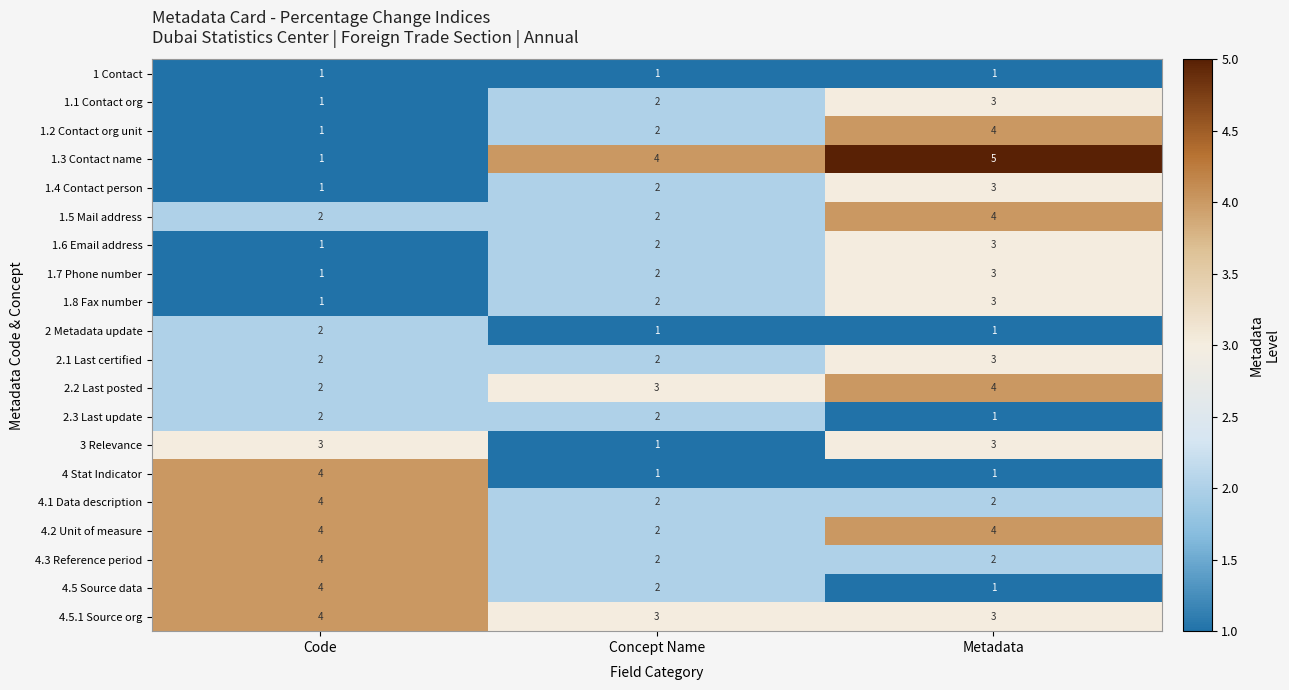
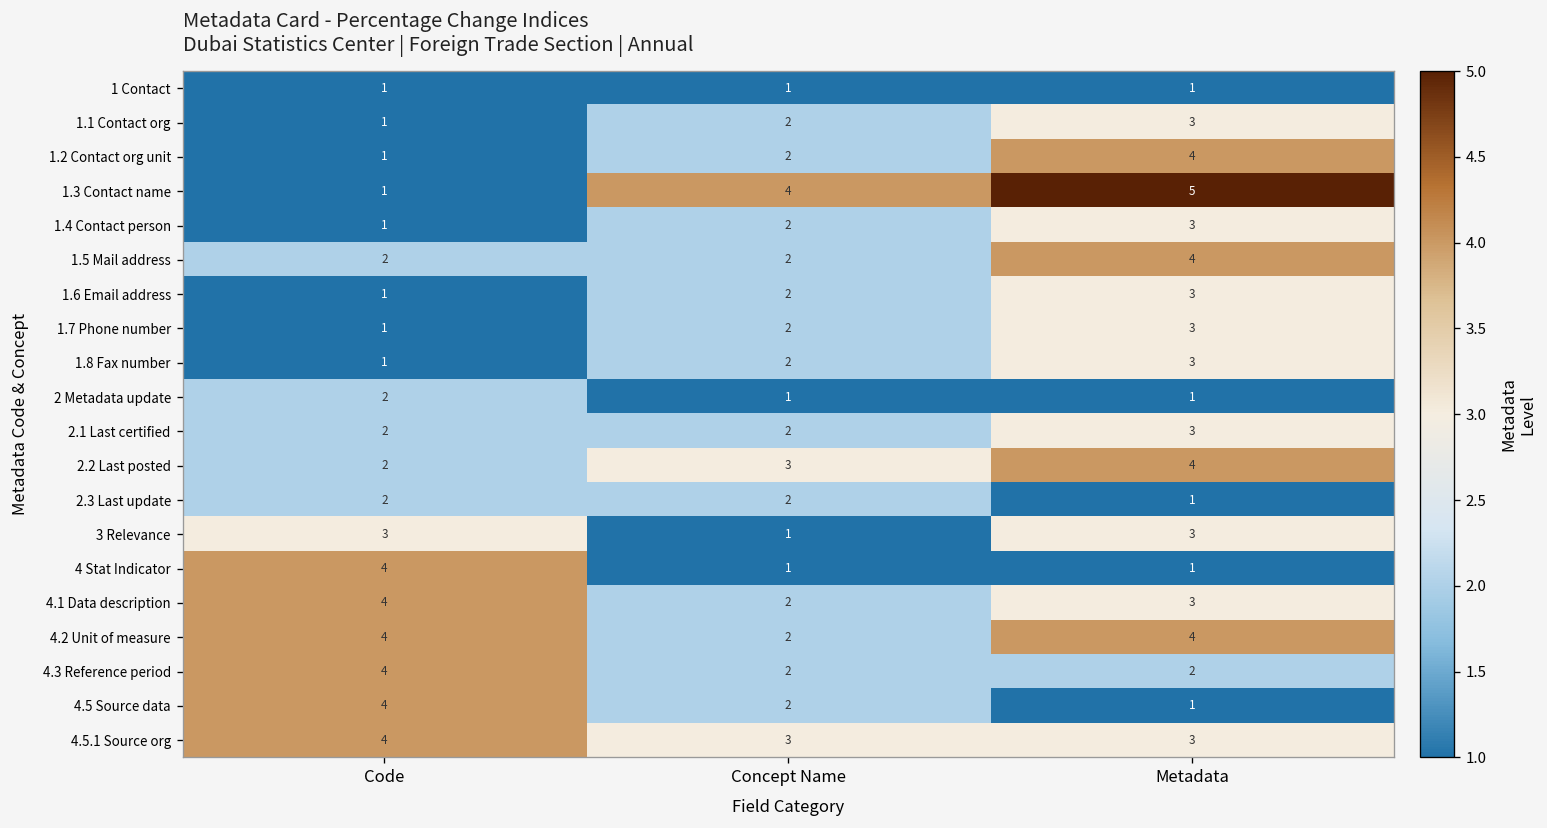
  {
    "1 Contact": {
      "Code": 1,
      "Concept Name": 1,
      "Metadata": 1
    },
    "1.1 Contact org": {
      "Code": 1,
      "Concept Name": 2,
      "Metadata": 3
    },
    "1.2 Contact org unit": {
      "Code": 1,
      "Concept Name": 2,
      "Metadata": 4
    },
    "1.3 Contact name": {
      "Code": 1,
      "Concept Name": 4,
      "Metadata": 5
    },
    "1.4 Contact person": {
      "Code": 1,
      "Concept Name": 2,
      "Metadata": 3
    },
    "1.5 Mail address": {
      "Code": 2,
      "Concept Name": 2,
      "Metadata": 4
    },
    "1.6 Email address": {
      "Code": 1,
      "Concept Name": 2,
      "Metadata": 3
    },
    "1.7 Phone number": {
      "Code": 1,
      "Concept Name": 2,
      "Metadata": 3
    },
    "1.8 Fax number": {
      "Code": 1,
      "Concept Name": 2,
      "Metadata": 3
    },
    "2 Metadata update": {
      "Code": 2,
      "Concept Name": 1,
      "Metadata": 1
    },
    "2.1 Last certified": {
      "Code": 2,
      "Concept Name": 2,
      "Metadata": 3
    },
    "2.2 Last posted": {
      "Code": 2,
      "Concept Name": 3,
      "Metadata": 4
    },
    "2.3 Last update": {
      "Code": 2,
      "Concept Name": 2,
      "Metadata": 1
    },
    "3 Relevance": {
      "Code": 3,
      "Concept Name": 1,
      "Metadata": 3
    },
    "4 Stat Indicator": {
      "Code": 4,
      "Concept Name": 1,
      "Metadata": 1
    },
    "4.1 Data description": {
      "Code": 4,
      "Concept Name": 2,
-     "Metadata": 2
+     "Metadata": 3
    },
    "4.2 Unit of measure": {
      "Code": 4,
      "Concept Name": 2,
      "Metadata": 4
    },
    "4.3 Reference period": {
      "Code": 4,
      "Concept Name": 2,
      "Metadata": 2
    },
    "4.5 Source data": {
      "Code": 4,
      "Concept Name": 2,
      "Metadata": 1
    },
    "4.5.1 Source org": {
      "Code": 4,
      "Concept Name": 3,
      "Metadata": 3
    }
  }
